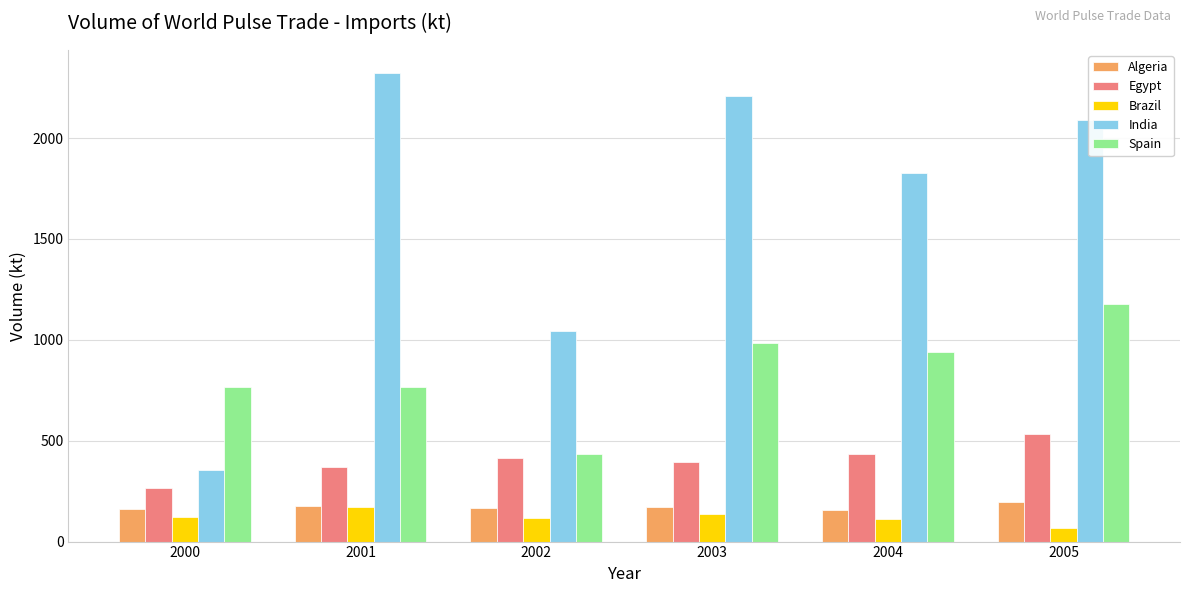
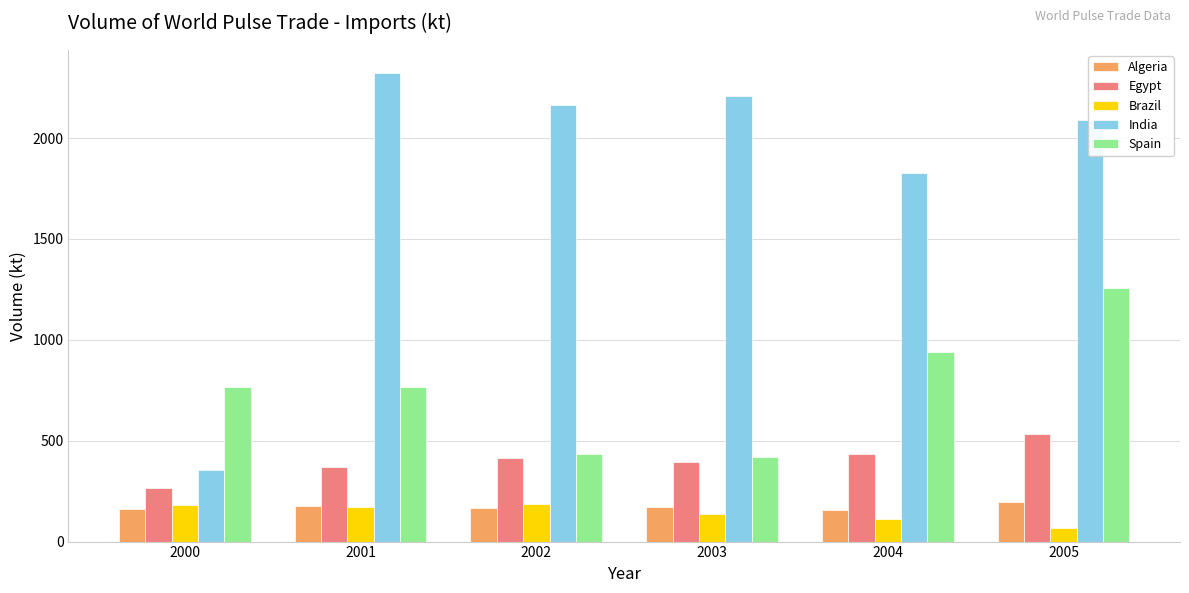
  {
    "Brazil": {
-     "2000": 120,
+     "2000": 180,
      "2001": 170,
-     "2002": 120,
+     "2002": 190,
      "2003": 140,
      "2004": 110,
      "2005": 70
    },
    "India": {
      "2000": 350,
      "2001": 2320,
-     "2002": 1040,
+     "2002": 2170,
      "2003": 2210,
      "2004": 1830
    },
    "Spain": {
      "2000": 770,
      "2001": 770,
      "2002": 430,
-     "2003": 980,
+     "2003": 420,
      "2004": 940,
-     "2005": 1180
+     "2005": 1260
    }
  }
